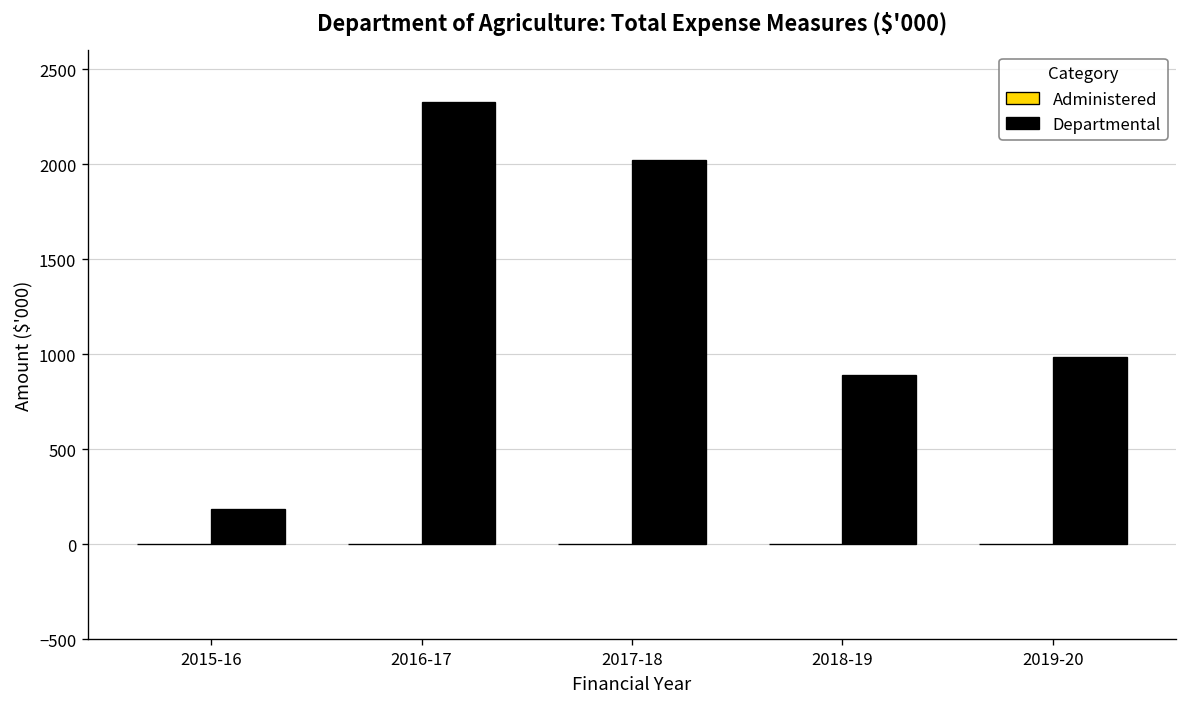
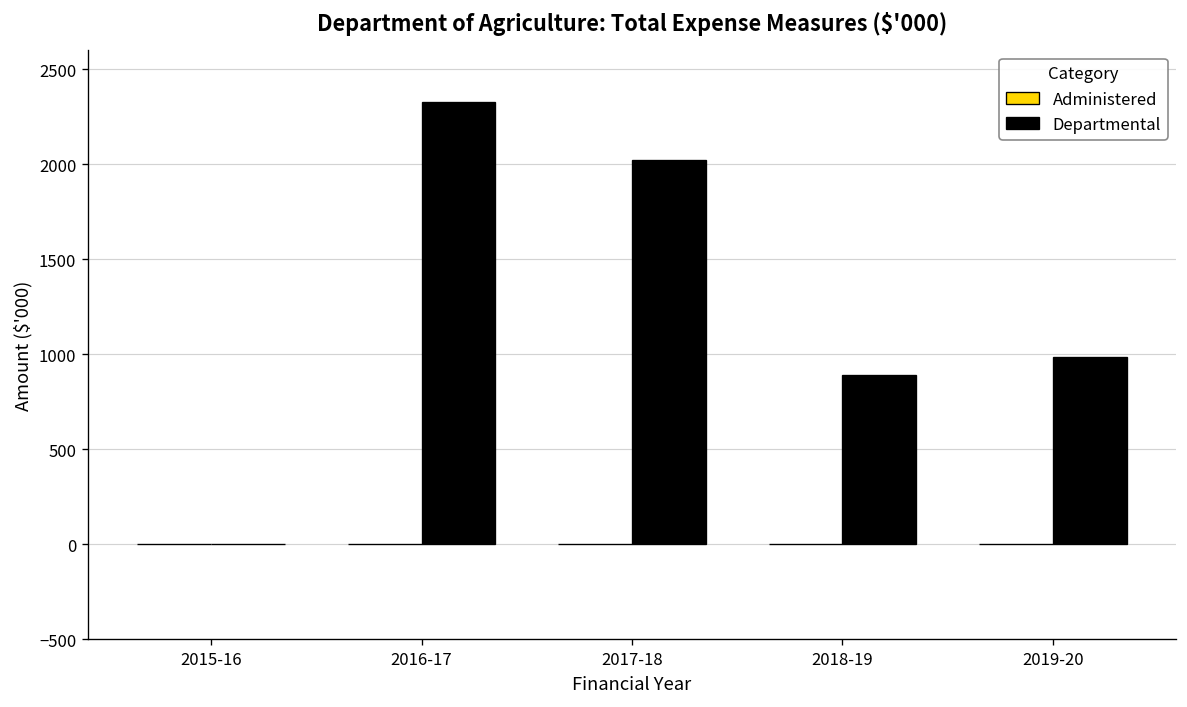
  {
    "Administered": {
      "2015-16": 0,
      "2016-17": 0,
      "2017-18": 0,
      "2018-19": 0,
      "2019-20": 0
    },
    "Departmental": {
-     "2015-16": 190,
+     "2015-16": 0,
      "2016-17": 2330,
      "2017-18": 2020,
      "2018-19": 890,
      "2019-20": 990
    }
  }
